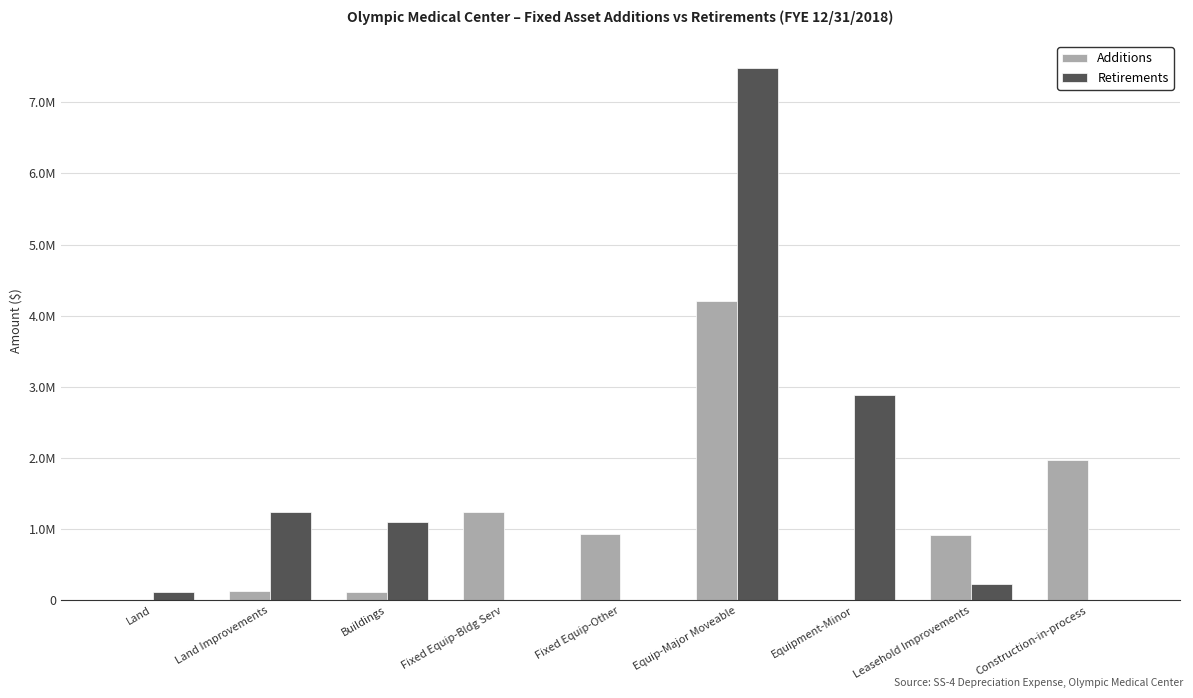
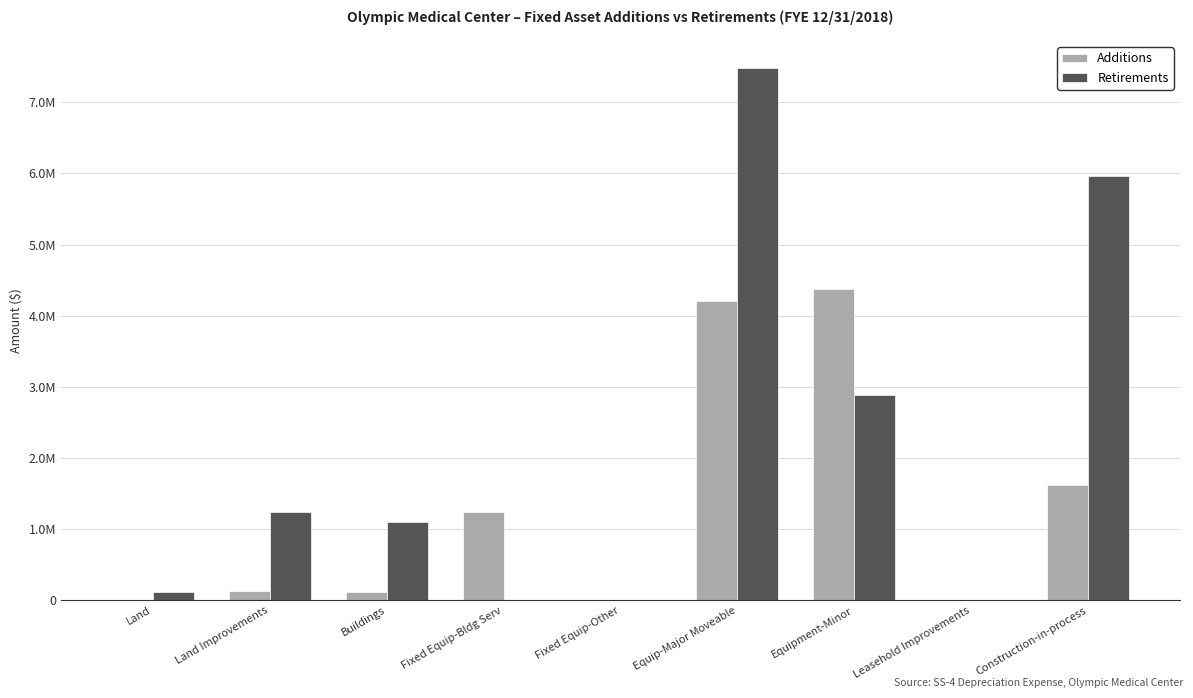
  {
    "Additions": {
      "Land": 0,
      "Land Improvements": 100000,
      "Buildings": 100000,
      "Fixed Equip-Bldg Serv": 1200000,
-     "Fixed Equip-Other": 900000,
+     "Fixed Equip-Other": 0,
      "Equip-Major Moveable": 4200000,
-     "Equipment-Minor": 0,
-     "Leasehold Improvements": 900000,
-     "Construction-in-process": 2000000
+     "Equipment-Minor": 4400000,
+     "Leasehold Improvements": 0,
+     "Construction-in-process": 1600000
    },
    "Retirements": {
      "Land": 100000,
      "Land Improvements": 1200000,
      "Buildings": 1100000,
      "Fixed Equip-Bldg Serv": 0,
      "Fixed Equip-Other": 0,
      "Equip-Major Moveable": 7500000,
      "Equipment-Minor": 2900000,
-     "Leasehold Improvements": 200000,
-     "Construction-in-process": 0
+     "Leasehold Improvements": 0,
+     "Construction-in-process": 6000000
    }
  }
